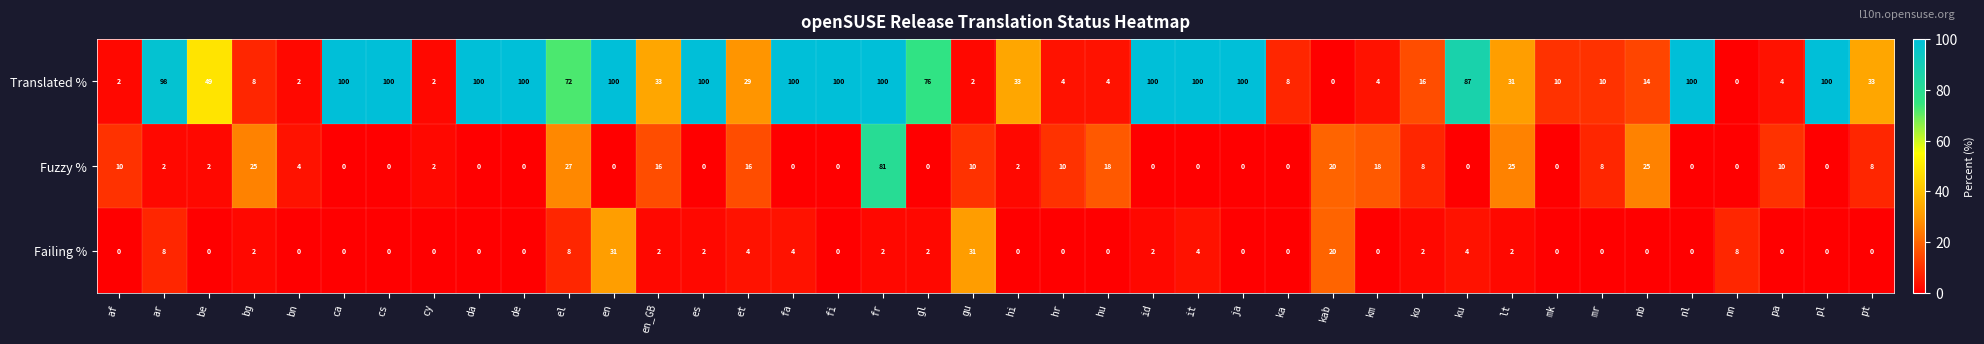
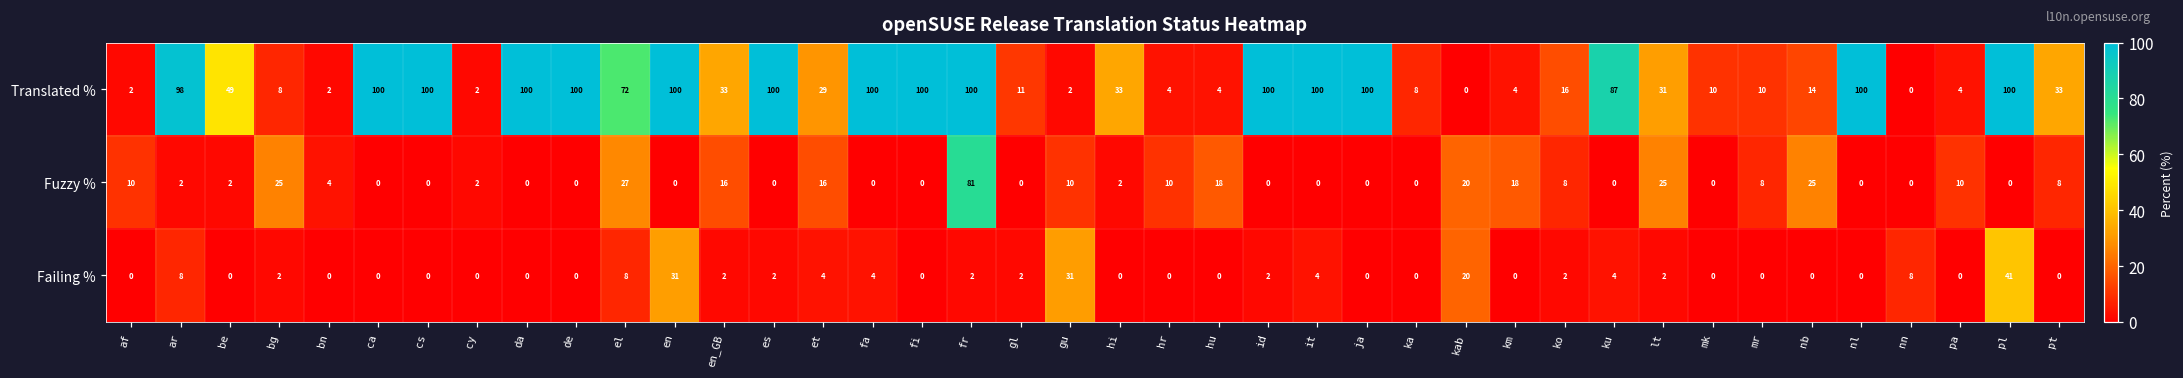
  {
    "Translated %": {
      "af": 2,
      "ar": 98,
      "be": 49,
      "bg": 8,
      "bn": 2,
      "ca": 100,
      "cs": 100,
      "cy": 2,
      "da": 100,
      "de": 100,
      "el": 72,
      "en": 100,
      "en_GB": 33,
      "es": 100,
      "et": 29,
      "fa": 100,
      "fi": 100,
      "fr": 100,
-     "gl": 76,
+     "gl": 11,
      "gu": 2,
      "hi": 33,
      "hr": 4,
      "hu": 4,
      "id": 100,
      "it": 100,
      "ja": 100,
      "ka": 8,
      "kab": 0,
      "km": 4,
      "ko": 16,
      "ku": 87,
      "lt": 31,
      "mk": 10,
      "mr": 10,
      "nb": 14,
      "nl": 100,
      "nn": 0,
      "pa": 4,
      "pl": 100,
      "pt": 33
    },
    "Fuzzy %": {
      "af": 10,
      "ar": 2,
      "be": 2,
      "bg": 25,
      "bn": 4,
      "ca": 0,
      "cs": 0,
      "cy": 2,
      "da": 0,
      "de": 0,
      "el": 27,
      "en": 0,
      "en_GB": 16,
      "es": 0,
      "et": 16,
      "fa": 0,
      "fi": 0,
      "fr": 81,
      "gl": 0,
      "gu": 10,
      "hi": 2,
      "hr": 10,
      "hu": 18,
      "id": 0,
      "it": 0,
      "ja": 0,
      "ka": 0,
      "kab": 20,
      "km": 18,
      "ko": 8,
      "ku": 0,
      "lt": 25,
      "mk": 0,
      "mr": 8,
      "nb": 25,
      "nl": 0,
      "nn": 0,
      "pa": 10,
      "pl": 0,
      "pt": 8
    },
    "Failing %": {
      "af": 0,
      "ar": 8,
      "be": 0,
      "bg": 2,
      "bn": 0,
      "ca": 0,
      "cs": 0,
      "cy": 0,
      "da": 0,
      "de": 0,
      "el": 8,
      "en": 31,
      "en_GB": 2,
      "es": 2,
      "et": 4,
      "fa": 4,
      "fi": 0,
      "fr": 2,
      "gl": 2,
      "gu": 31,
      "hi": 0,
      "hr": 0,
      "hu": 0,
      "id": 2,
      "it": 4,
      "ja": 0,
      "ka": 0,
      "kab": 20,
      "km": 0,
      "ko": 2,
      "ku": 4,
      "lt": 2,
      "mk": 0,
      "mr": 0,
      "nb": 0,
      "nl": 0,
      "nn": 8,
      "pa": 0,
-     "pl": 0,
+     "pl": 41,
      "pt": 0
    }
  }
